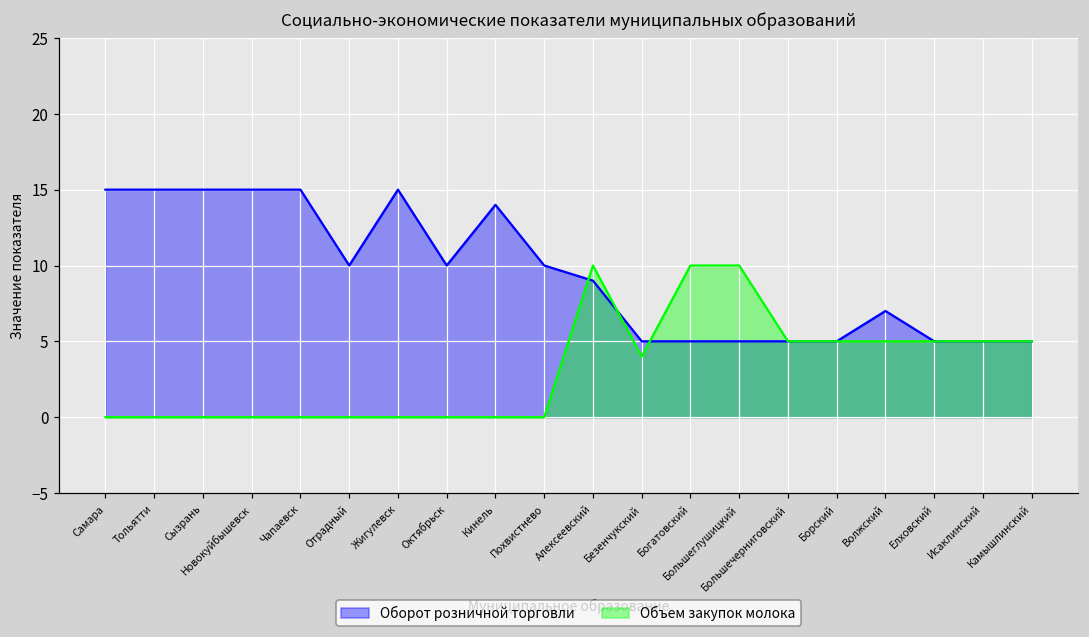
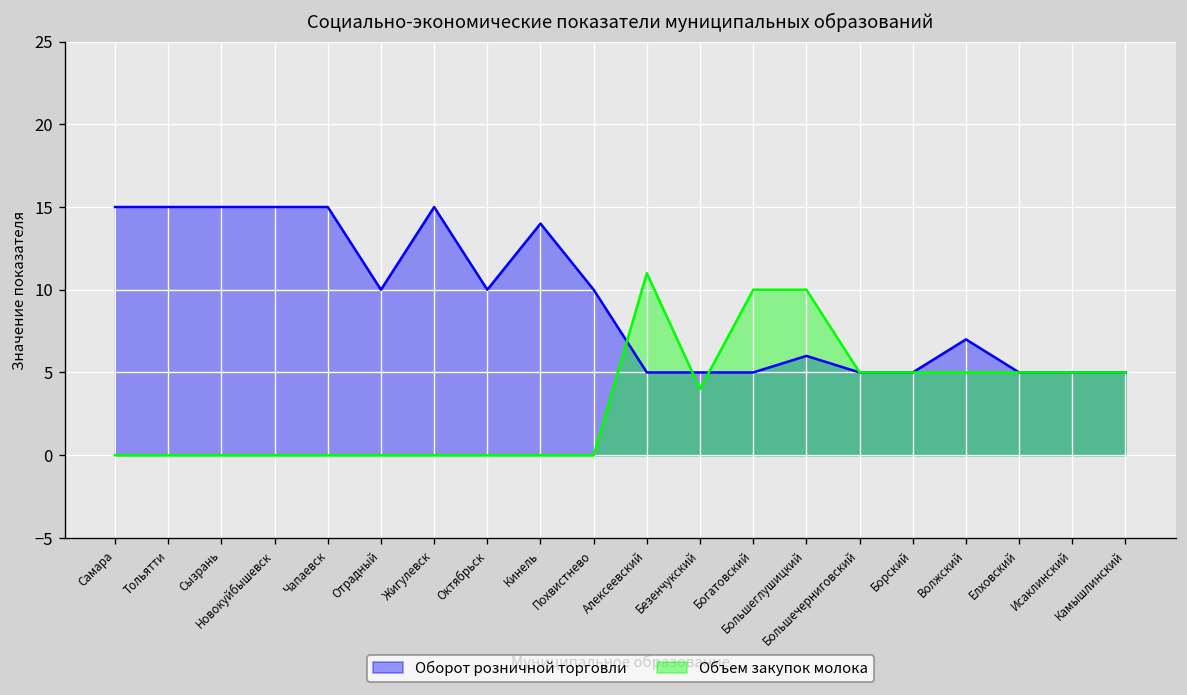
  {
    "Оборот розничной торговли": {
      "Самара": 15,
      "Тольятти": 15,
      "Сызрань": 15,
      "Новокуйбышевск": 15,
      "Чапаевск": 15,
      "Отрадный": 10,
      "Жигулевск": 15,
      "Октябрьск": 10,
      "Кинель": 14,
      "Похвистнево": 10,
-     "Алексеевский": 9,
+     "Алексеевский": 5,
      "Безенчукский": 5,
      "Богатовский": 5,
-     "Большеглушицкий": 5,
+     "Большеглушицкий": 6,
      "Волжский": 7
    },
    "Объем закупок молока": {
      "Самара": 0,
      "Тольятти": 0,
      "Сызрань": 0,
      "Новокуйбышевск": 0,
      "Чапаевск": 0,
      "Отрадный": 0,
      "Жигулевск": 0,
      "Октябрьск": 0,
      "Кинель": 0,
      "Похвистнево": 0,
-     "Алексеевский": 10,
+     "Алексеевский": 11,
      "Безенчукский": 4,
      "Богатовский": 10,
      "Большеглушицкий": 10,
      "Волжский": 5
    }
  }
